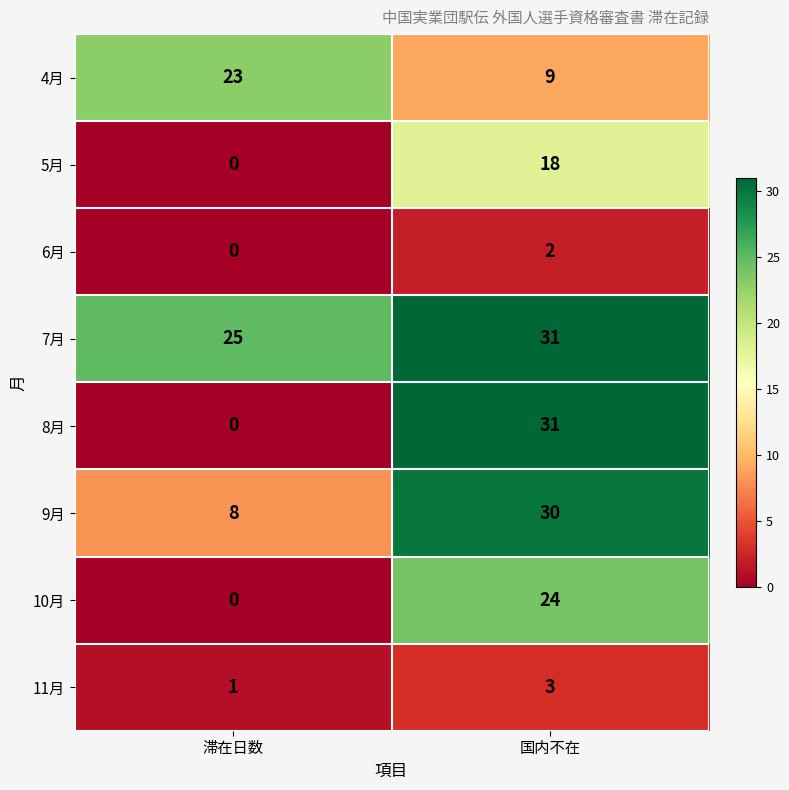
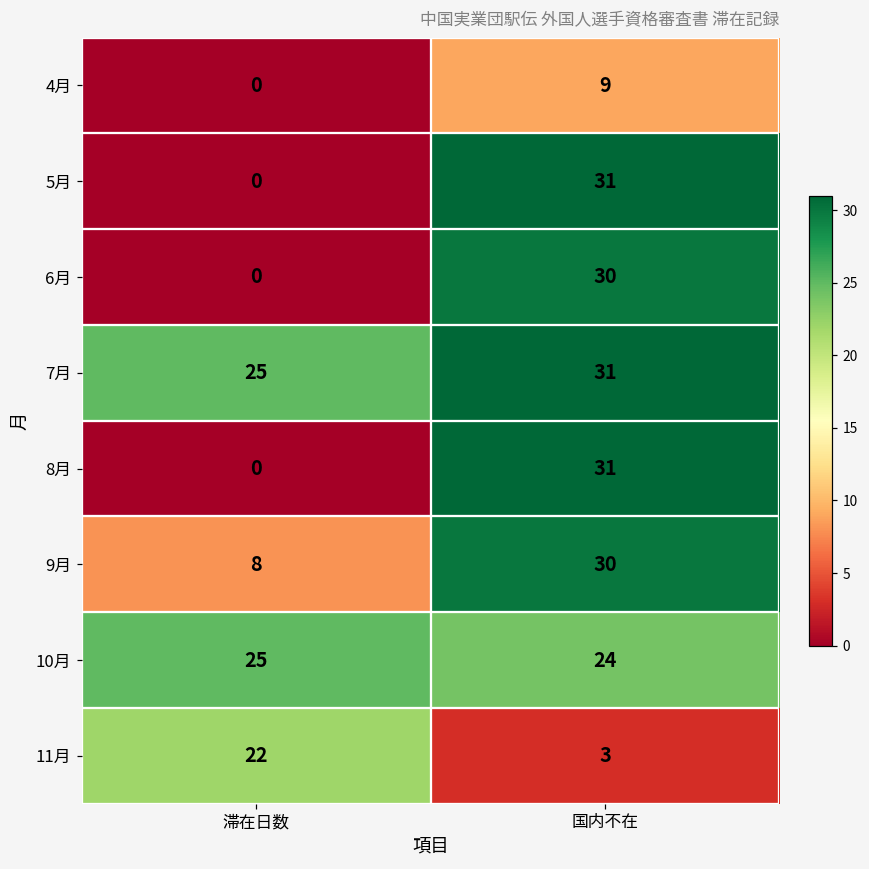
  {
    "4月": {
-     "滞在日数": 23,
+     "滞在日数": 0,
      "国内不在": 9
    },
    "5月": {
      "滞在日数": 0,
-     "国内不在": 18
+     "国内不在": 31
    },
    "6月": {
      "滞在日数": 0,
-     "国内不在": 2
+     "国内不在": 30
    },
    "7月": {
      "滞在日数": 25,
      "国内不在": 31
    },
    "8月": {
      "滞在日数": 0,
      "国内不在": 31
    },
    "9月": {
      "滞在日数": 8,
      "国内不在": 30
    },
    "10月": {
-     "滞在日数": 0,
+     "滞在日数": 25,
      "国内不在": 24
    },
    "11月": {
-     "滞在日数": 1,
+     "滞在日数": 22,
      "国内不在": 3
    }
  }
